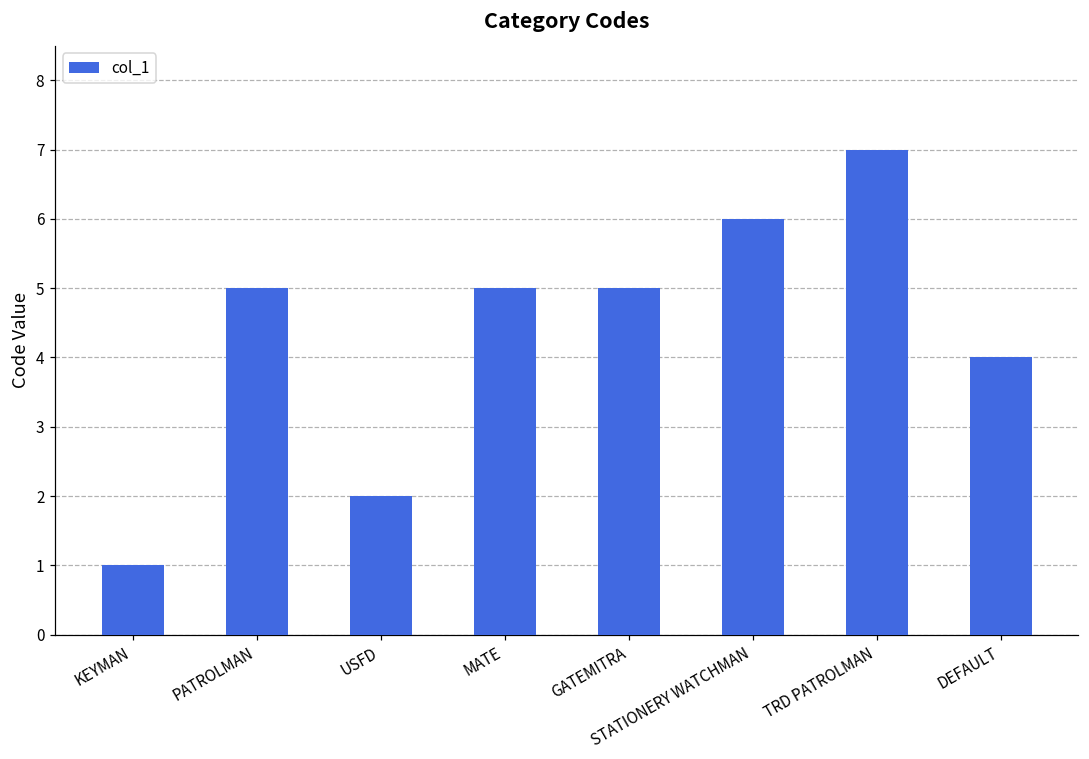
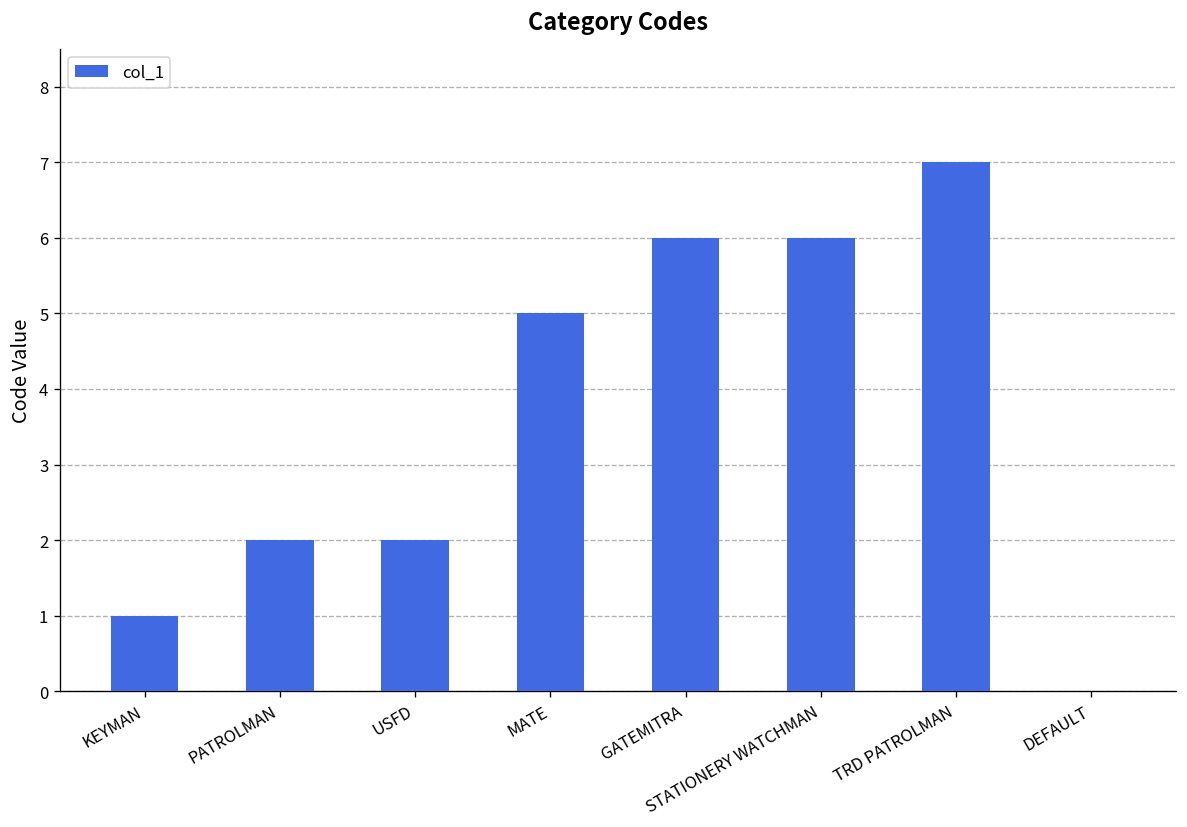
  {
    "KEYMAN": 1,
-   "PATROLMAN": 5,
+   "PATROLMAN": 2,
    "USFD": 2,
    "MATE": 5,
-   "GATEMITRA": 5,
+   "GATEMITRA": 6,
    "STATIONERY WATCHMAN": 6,
    "TRD PATROLMAN": 7,
-   "DEFAULT": 4
+   "DEFAULT": 0
  }
